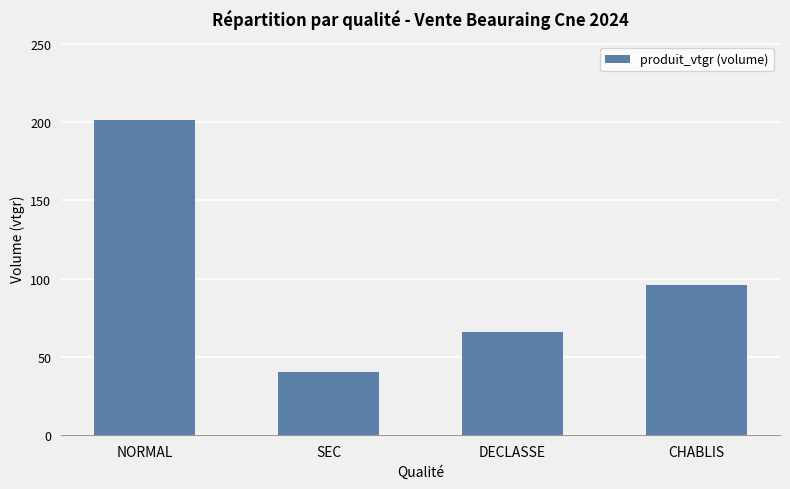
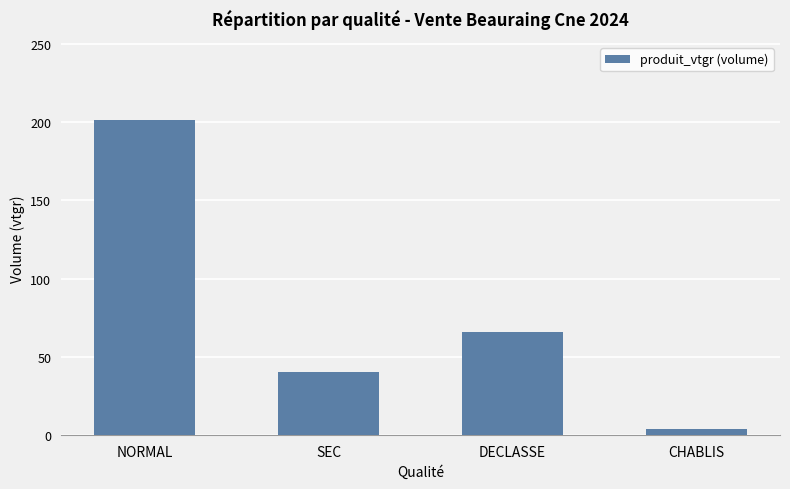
  {
    "NORMAL": 201,
    "SEC": 40,
    "DECLASSE": 66,
-   "CHABLIS": 96
+   "CHABLIS": 4
  }
